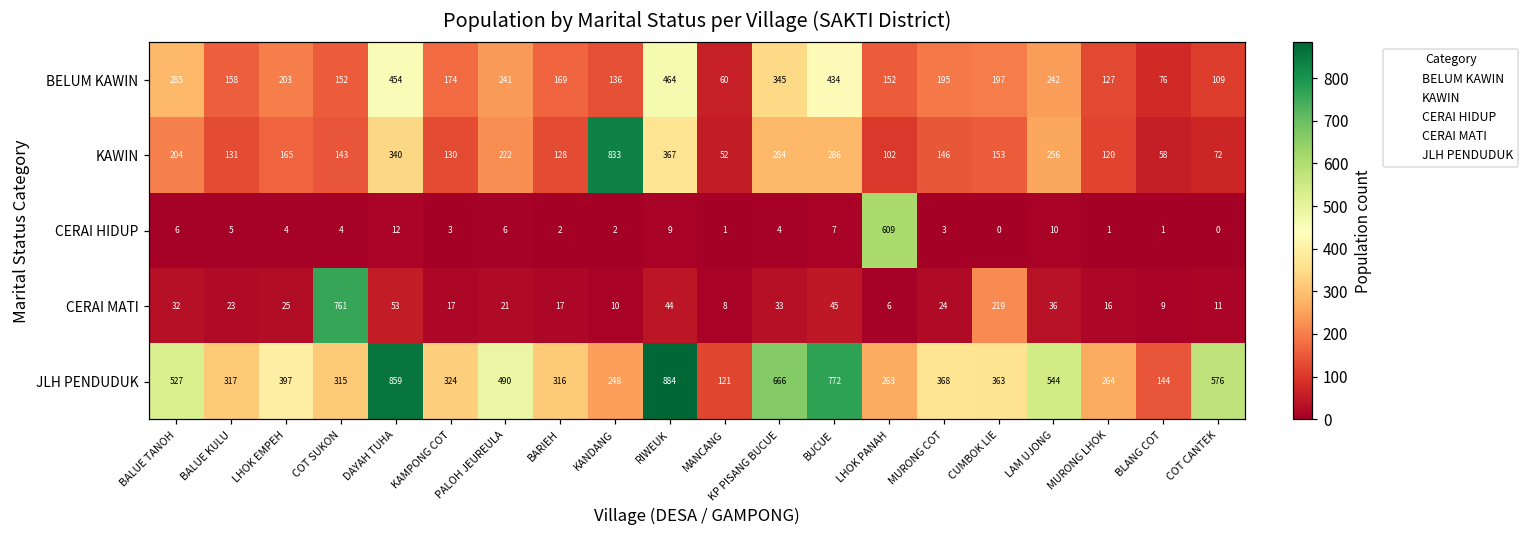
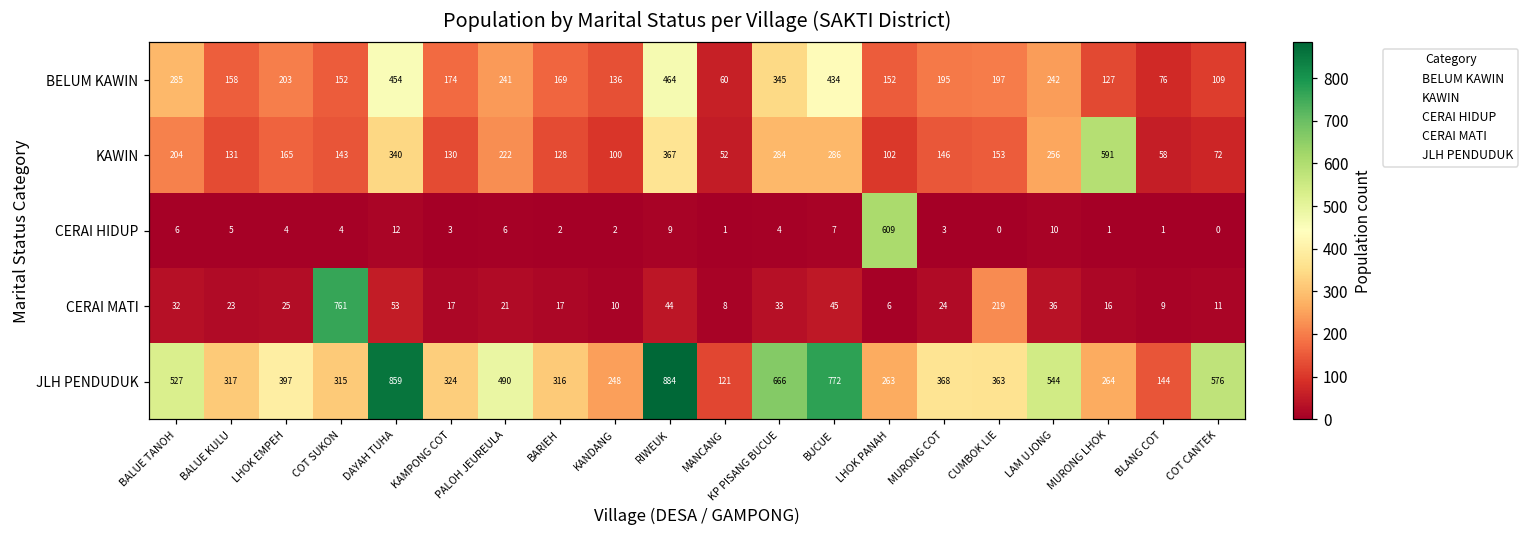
  {
    "BELUM KAWIN": {
      "BALUE TANOH": 285,
      "BALUE KULU": 158,
      "LHOK EMPEH": 203,
      "COT SUKON": 152,
      "DAYAH TUHA": 454,
      "KAMPONG COT": 174,
      "PALOH JEUREULA": 241,
      "BARIEH": 169,
      "KANDANG": 136,
      "RIWEUK": 464,
      "MANCANG": 60,
      "KP PISANG BUCUE": 345,
      "BUCUE": 434,
      "LHOK PANAH": 152,
      "MURONG COT": 195,
      "CUMBOK LIE": 197,
      "LAM UJONG": 242,
      "MURONG LHOK": 127,
      "BLANG COT": 76,
      "COT CANTEK": 109
    },
    "KAWIN": {
      "BALUE TANOH": 204,
      "BALUE KULU": 131,
      "LHOK EMPEH": 165,
      "COT SUKON": 143,
      "DAYAH TUHA": 340,
      "KAMPONG COT": 130,
      "PALOH JEUREULA": 222,
      "BARIEH": 128,
-     "KANDANG": 833,
+     "KANDANG": 100,
      "RIWEUK": 367,
      "MANCANG": 52,
      "KP PISANG BUCUE": 284,
      "BUCUE": 286,
      "LHOK PANAH": 102,
      "MURONG COT": 146,
      "CUMBOK LIE": 153,
      "LAM UJONG": 256,
-     "MURONG LHOK": 120,
+     "MURONG LHOK": 591,
      "BLANG COT": 58,
      "COT CANTEK": 72
    },
    "CERAI HIDUP": {
      "BALUE TANOH": 6,
      "BALUE KULU": 5,
      "LHOK EMPEH": 4,
      "COT SUKON": 4,
      "DAYAH TUHA": 12,
      "KAMPONG COT": 3,
      "PALOH JEUREULA": 6,
      "BARIEH": 2,
      "KANDANG": 2,
      "RIWEUK": 9,
      "MANCANG": 1,
      "KP PISANG BUCUE": 4,
      "BUCUE": 7,
      "LHOK PANAH": 609,
      "MURONG COT": 3,
      "CUMBOK LIE": 0,
      "LAM UJONG": 10,
      "MURONG LHOK": 1,
      "BLANG COT": 1,
      "COT CANTEK": 0
    },
    "CERAI MATI": {
      "BALUE TANOH": 32,
      "BALUE KULU": 23,
      "LHOK EMPEH": 25,
      "COT SUKON": 761,
      "DAYAH TUHA": 53,
      "KAMPONG COT": 17,
      "PALOH JEUREULA": 21,
      "BARIEH": 17,
      "KANDANG": 10,
      "RIWEUK": 44,
      "MANCANG": 8,
      "KP PISANG BUCUE": 33,
      "BUCUE": 45,
      "LHOK PANAH": 6,
      "MURONG COT": 24,
      "CUMBOK LIE": 219,
      "LAM UJONG": 36,
      "MURONG LHOK": 16,
      "BLANG COT": 9,
      "COT CANTEK": 11
    },
    "JLH PENDUDUK": {
      "BALUE TANOH": 527,
      "BALUE KULU": 317,
      "LHOK EMPEH": 397,
      "COT SUKON": 315,
      "DAYAH TUHA": 859,
      "KAMPONG COT": 324,
      "PALOH JEUREULA": 490,
      "BARIEH": 316,
      "KANDANG": 248,
      "RIWEUK": 884,
      "MANCANG": 121,
      "KP PISANG BUCUE": 666,
      "BUCUE": 772,
      "LHOK PANAH": 263,
      "MURONG COT": 368,
      "CUMBOK LIE": 363,
      "LAM UJONG": 544,
      "MURONG LHOK": 264,
      "BLANG COT": 144,
      "COT CANTEK": 576
    }
  }
